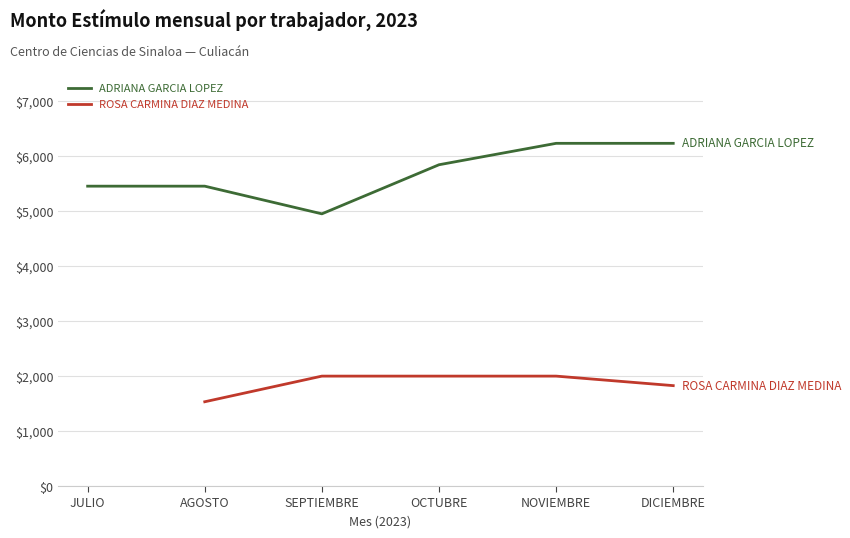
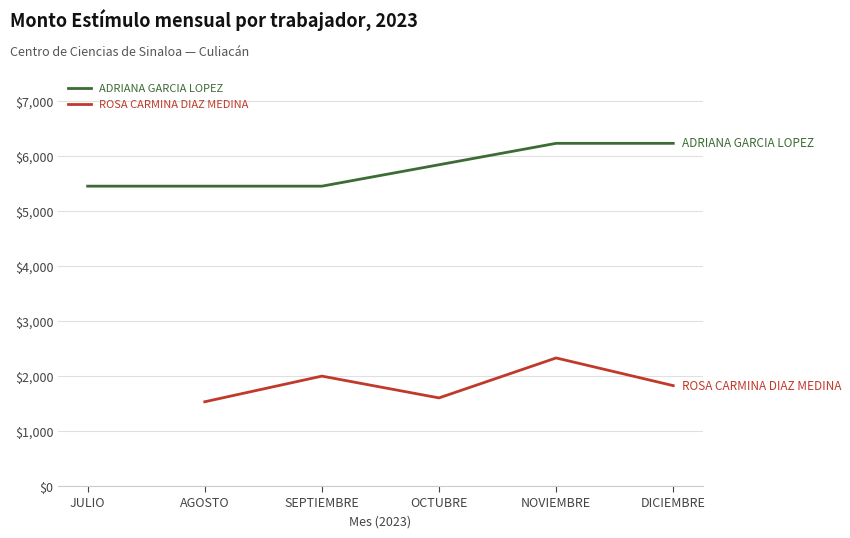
  {
    "ADRIANA GARCIA LOPEZ": {
      "JULIO": "$5,500",
      "AGOSTO": "$5,500",
-     "SEPTIEMBRE": "$5,000",
+     "SEPTIEMBRE": "$5,500",
      "OCTUBRE": "$5,800",
      "NOVIEMBRE": "$6,200",
      "DICIEMBRE": "$6,200"
    },
    "ROSA CARMINA DIAZ MEDINA": {
      "AGOSTO": "$1,500",
      "SEPTIEMBRE": "$2,000",
-     "OCTUBRE": "$2,000",
-     "NOVIEMBRE": "$2,000",
+     "OCTUBRE": "$1,600",
+     "NOVIEMBRE": "$2,300",
      "DICIEMBRE": "$1,800"
    }
  }
